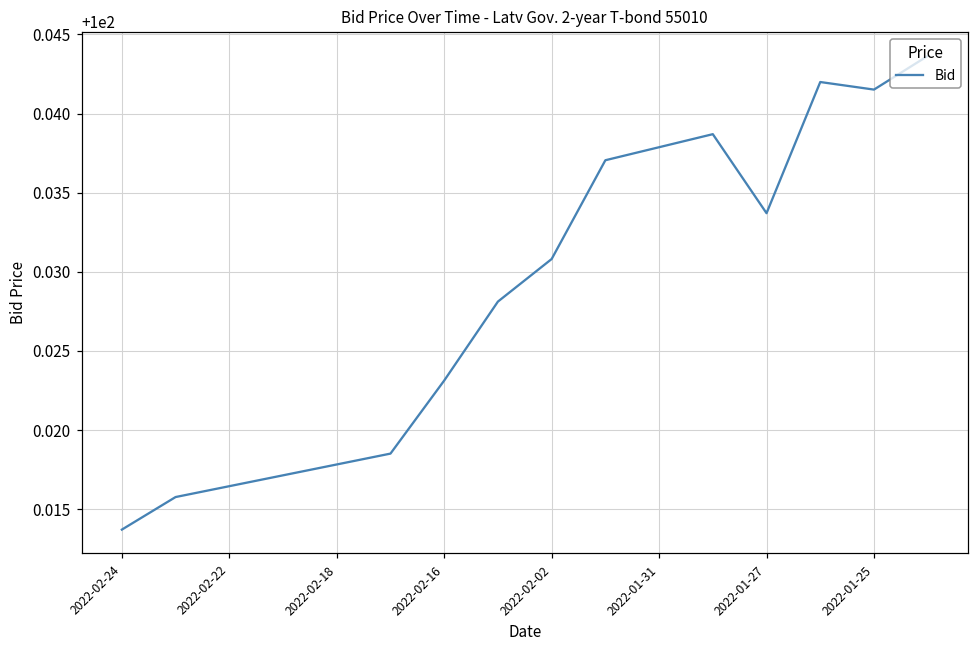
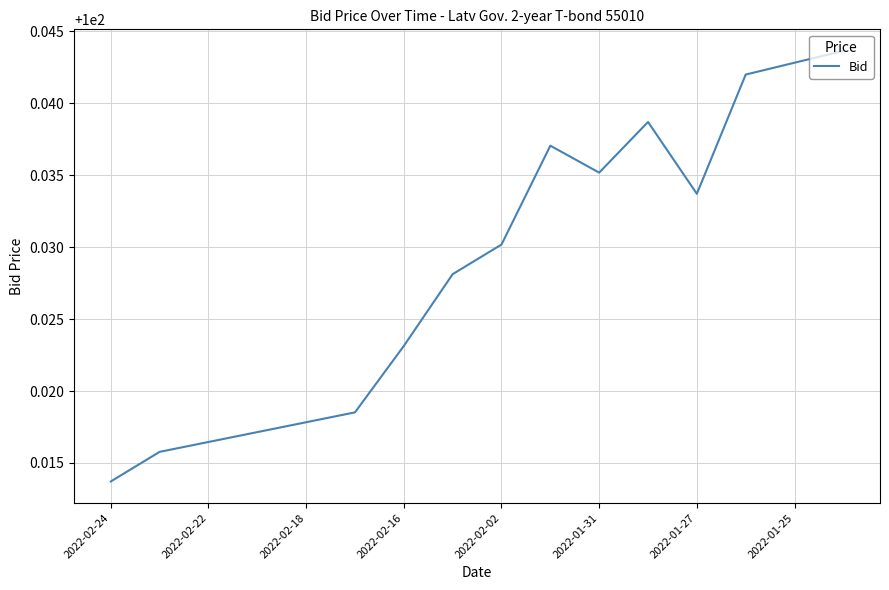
  {
    "2022-02-24": 100.0137,
    "2022-02-22": 100.0165,
    "2022-02-18": 100.0178,
    "2022-02-16": 100.0231,
-   "2022-02-02": 100.0308,
-   "2022-01-31": 100.0379,
+   "2022-02-02": 100.0302,
+   "2022-01-31": 100.0352,
    "2022-01-27": 100.0337,
-   "2022-01-25": 100.0415
+   "2022-01-25": 100.0428
  }
